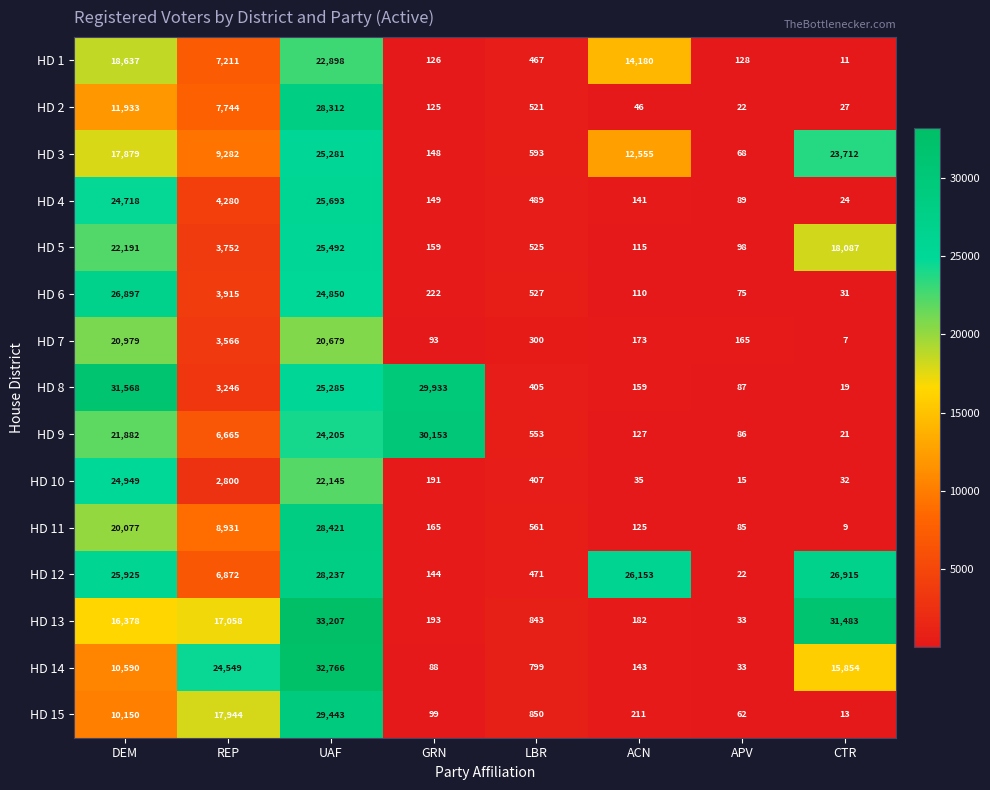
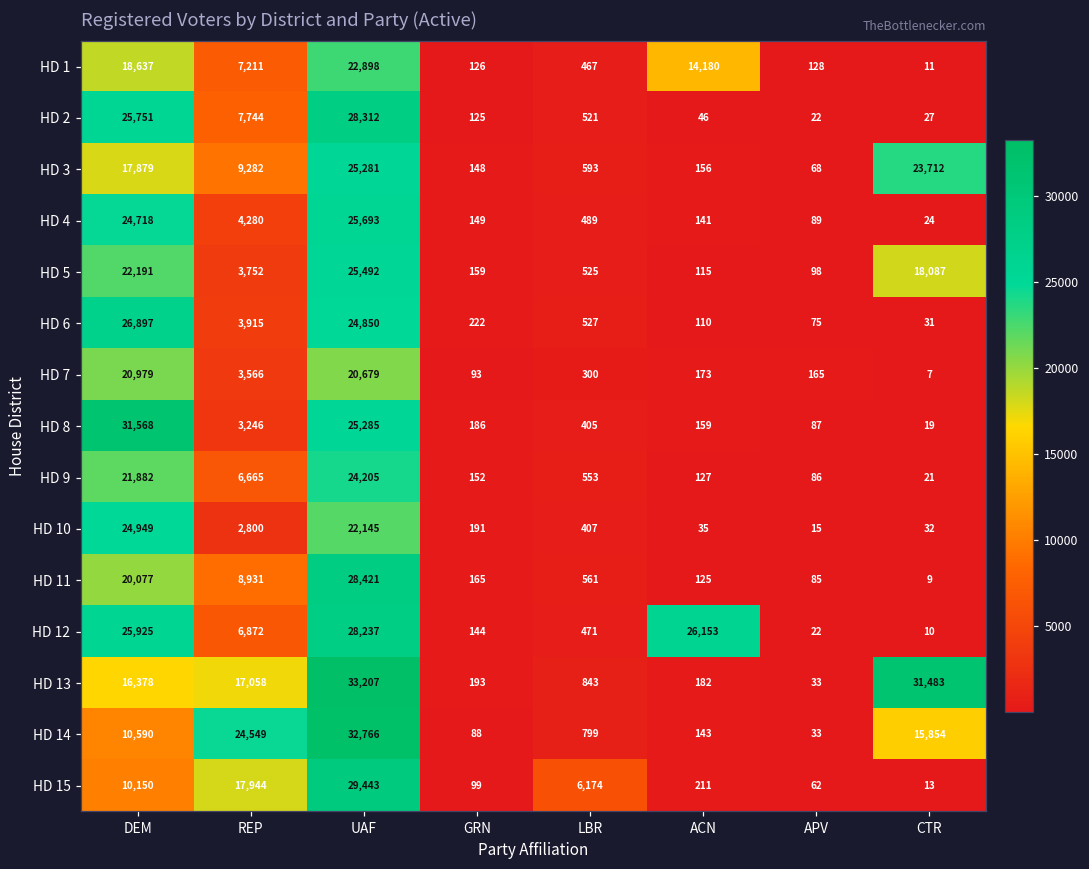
  {
    "HD 1": {
      "DEM": "18,637",
      "REP": "7,211",
      "UAF": "22,898",
      "GRN": "126",
      "LBR": "467",
      "ACN": "14,180",
      "APV": "128",
      "CTR": "11"
    },
    "HD 2": {
-     "DEM": "11,933",
+     "DEM": "25,751",
      "REP": "7,744",
      "UAF": "28,312",
      "GRN": "125",
      "LBR": "521",
      "ACN": "46",
      "APV": "22",
      "CTR": "27"
    },
    "HD 3": {
      "DEM": "17,879",
      "REP": "9,282",
      "UAF": "25,281",
      "GRN": "148",
      "LBR": "593",
-     "ACN": "12,555",
+     "ACN": "156",
      "APV": "68",
      "CTR": "23,712"
    },
    "HD 4": {
      "DEM": "24,718",
      "REP": "4,280",
      "UAF": "25,693",
      "GRN": "149",
      "LBR": "489",
      "ACN": "141",
      "APV": "89",
      "CTR": "24"
    },
    "HD 5": {
      "DEM": "22,191",
      "REP": "3,752",
      "UAF": "25,492",
      "GRN": "159",
      "LBR": "525",
      "ACN": "115",
      "APV": "98",
      "CTR": "18,087"
    },
    "HD 6": {
      "DEM": "26,897",
      "REP": "3,915",
      "UAF": "24,850",
      "GRN": "222",
      "LBR": "527",
      "ACN": "110",
      "APV": "75",
      "CTR": "31"
    },
    "HD 7": {
      "DEM": "20,979",
      "REP": "3,566",
      "UAF": "20,679",
      "GRN": "93",
      "LBR": "300",
      "ACN": "173",
      "APV": "165",
      "CTR": "7"
    },
    "HD 8": {
      "DEM": "31,568",
      "REP": "3,246",
      "UAF": "25,285",
-     "GRN": "29,933",
+     "GRN": "186",
      "LBR": "405",
      "ACN": "159",
      "APV": "87",
      "CTR": "19"
    },
    "HD 9": {
      "DEM": "21,882",
      "REP": "6,665",
      "UAF": "24,205",
-     "GRN": "30,153",
+     "GRN": "152",
      "LBR": "553",
      "ACN": "127",
      "APV": "86",
      "CTR": "21"
    },
    "HD 10": {
      "DEM": "24,949",
      "REP": "2,800",
      "UAF": "22,145",
      "GRN": "191",
      "LBR": "407",
      "ACN": "35",
      "APV": "15",
      "CTR": "32"
    },
    "HD 11": {
      "DEM": "20,077",
      "REP": "8,931",
      "UAF": "28,421",
      "GRN": "165",
      "LBR": "561",
      "ACN": "125",
      "APV": "85",
      "CTR": "9"
    },
    "HD 12": {
      "DEM": "25,925",
      "REP": "6,872",
      "UAF": "28,237",
      "GRN": "144",
      "LBR": "471",
      "ACN": "26,153",
      "APV": "22",
-     "CTR": "26,915"
+     "CTR": "10"
    },
    "HD 13": {
      "DEM": "16,378",
      "REP": "17,058",
      "UAF": "33,207",
      "GRN": "193",
      "LBR": "843",
      "ACN": "182",
      "APV": "33",
      "CTR": "31,483"
    },
    "HD 14": {
      "DEM": "10,590",
      "REP": "24,549",
      "UAF": "32,766",
      "GRN": "88",
      "LBR": "799",
      "ACN": "143",
      "APV": "33",
      "CTR": "15,854"
    },
    "HD 15": {
      "DEM": "10,150",
      "REP": "17,944",
      "UAF": "29,443",
      "GRN": "99",
-     "LBR": "850",
+     "LBR": "6,174",
      "ACN": "211",
      "APV": "62",
      "CTR": "13"
    }
  }
